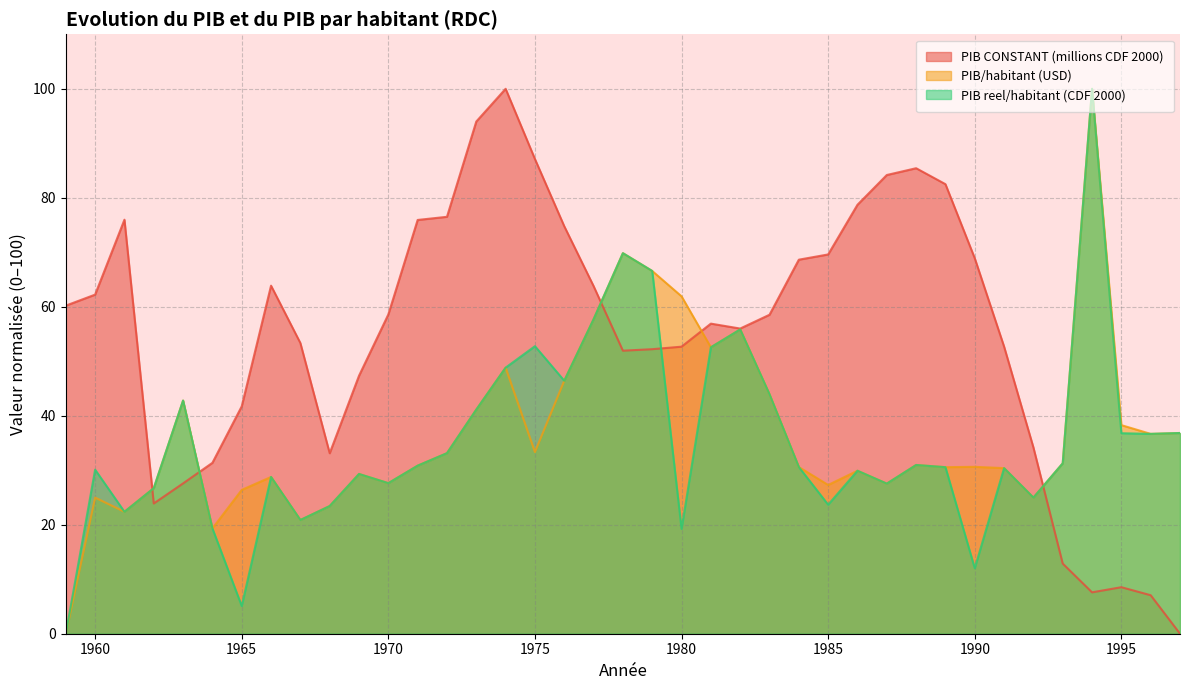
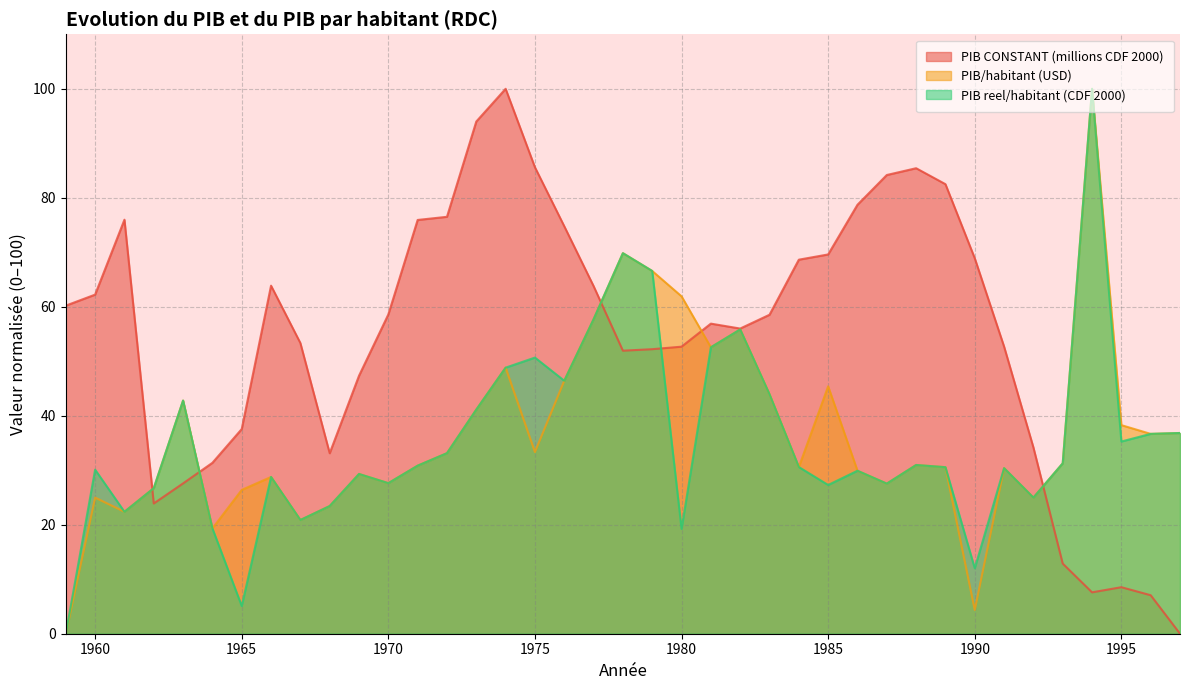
  {
    "PIB CONSTANT (millions CDF 2000)": {
      "1960": 62,
-     "1965": 42,
+     "1965": 38,
      "1970": 59,
-     "1975": 87,
+     "1975": 86,
      "1980": 53,
      "1985": 70,
      "1990": 69,
      "1995": 9
    },
    "PIB/habitant (USD)": {
      "1960": 25,
      "1965": 26,
      "1975": 33,
      "1980": 62,
-     "1985": 27,
-     "1990": 31,
+     "1985": 45,
+     "1990": 4,
      "1995": 38
    },
    "PIB reel/habitant (CDF 2000)": {
      "1960": 30,
      "1965": 5,
-     "1975": 53,
+     "1975": 51,
      "1980": 19,
-     "1985": 24,
+     "1985": 27,
      "1990": 12,
-     "1995": 37
+     "1995": 35
    }
  }
